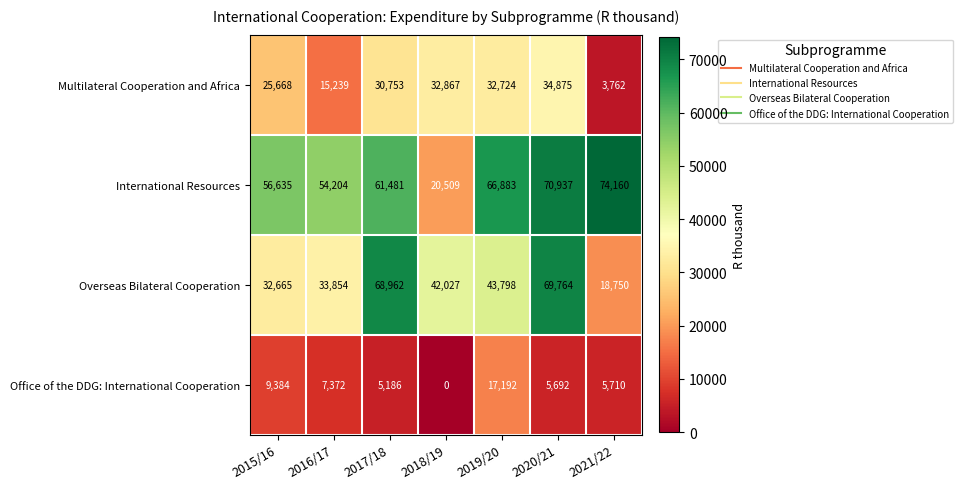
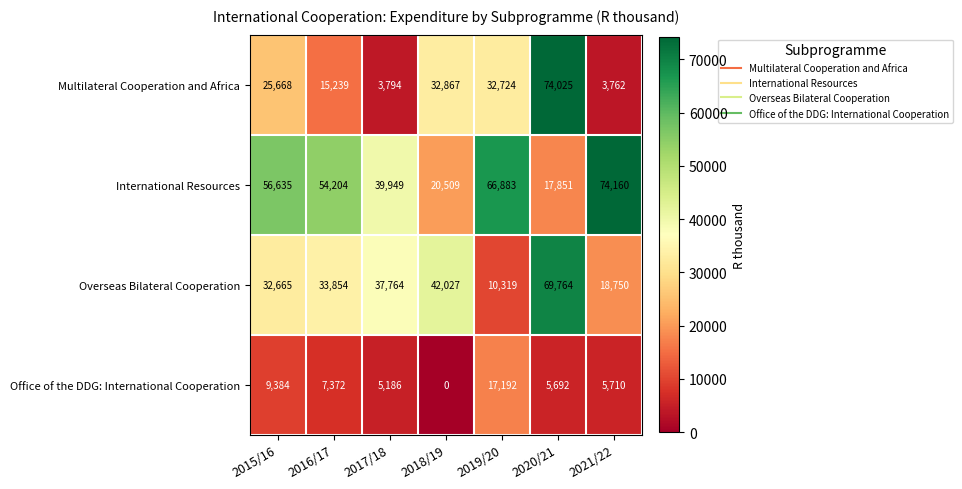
  {
    "Multilateral Cooperation and Africa": {
      "2015/16": "25,668",
      "2016/17": "15,239",
-     "2017/18": "30,753",
+     "2017/18": "3,794",
      "2018/19": "32,867",
      "2019/20": "32,724",
-     "2020/21": "34,875",
+     "2020/21": "74,025",
      "2021/22": "3,762"
    },
    "International Resources": {
      "2015/16": "56,635",
      "2016/17": "54,204",
-     "2017/18": "61,481",
+     "2017/18": "39,949",
      "2018/19": "20,509",
      "2019/20": "66,883",
-     "2020/21": "70,937",
+     "2020/21": "17,851",
      "2021/22": "74,160"
    },
    "Overseas Bilateral Cooperation": {
      "2015/16": "32,665",
      "2016/17": "33,854",
-     "2017/18": "68,962",
+     "2017/18": "37,764",
      "2018/19": "42,027",
-     "2019/20": "43,798",
+     "2019/20": "10,319",
      "2020/21": "69,764",
      "2021/22": "18,750"
    },
    "Office of the DDG: International Cooperation": {
      "2015/16": "9,384",
      "2016/17": "7,372",
      "2017/18": "5,186",
      "2018/19": "0",
      "2019/20": "17,192",
      "2020/21": "5,692",
      "2021/22": "5,710"
    }
  }
